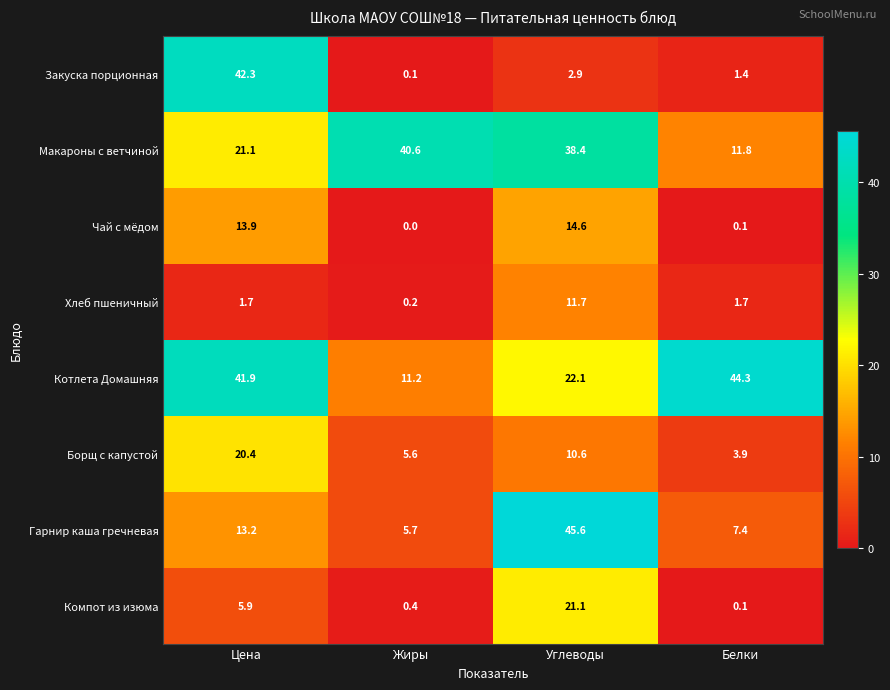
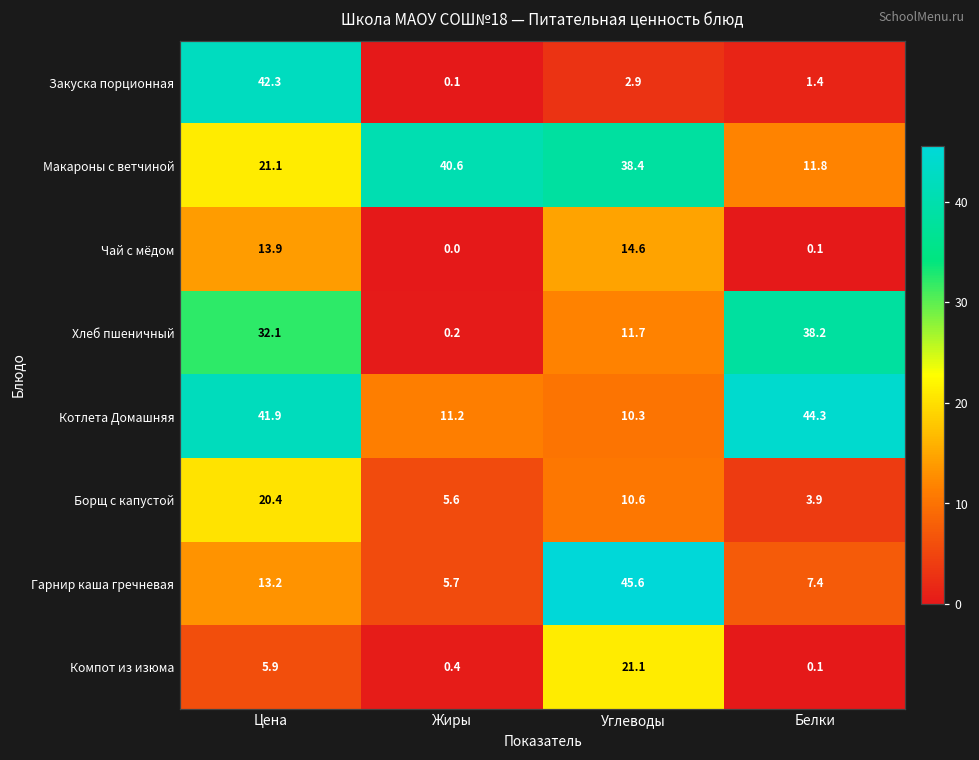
  {
    "Закуска порционная": {
      "Цена": 42.3,
      "Жиры": 0.1,
      "Углеводы": 2.9,
      "Белки": 1.4
    },
    "Макароны с ветчиной": {
      "Цена": 21.1,
      "Жиры": 40.6,
      "Углеводы": 38.4,
      "Белки": 11.8
    },
    "Чай с мёдом": {
      "Цена": 13.9,
      "Жиры": 0.0,
      "Углеводы": 14.6,
      "Белки": 0.1
    },
    "Хлеб пшеничный": {
-     "Цена": 1.7,
+     "Цена": 32.1,
      "Жиры": 0.2,
      "Углеводы": 11.7,
-     "Белки": 1.7
+     "Белки": 38.2
    },
    "Котлета Домашняя": {
      "Цена": 41.9,
      "Жиры": 11.2,
-     "Углеводы": 22.1,
+     "Углеводы": 10.3,
      "Белки": 44.3
    },
    "Борщ с капустой": {
      "Цена": 20.4,
      "Жиры": 5.6,
      "Углеводы": 10.6,
      "Белки": 3.9
    },
    "Гарнир каша гречневая": {
      "Цена": 13.2,
      "Жиры": 5.7,
      "Углеводы": 45.6,
      "Белки": 7.4
    },
    "Компот из изюма": {
      "Цена": 5.9,
      "Жиры": 0.4,
      "Углеводы": 21.1,
      "Белки": 0.1
    }
  }
